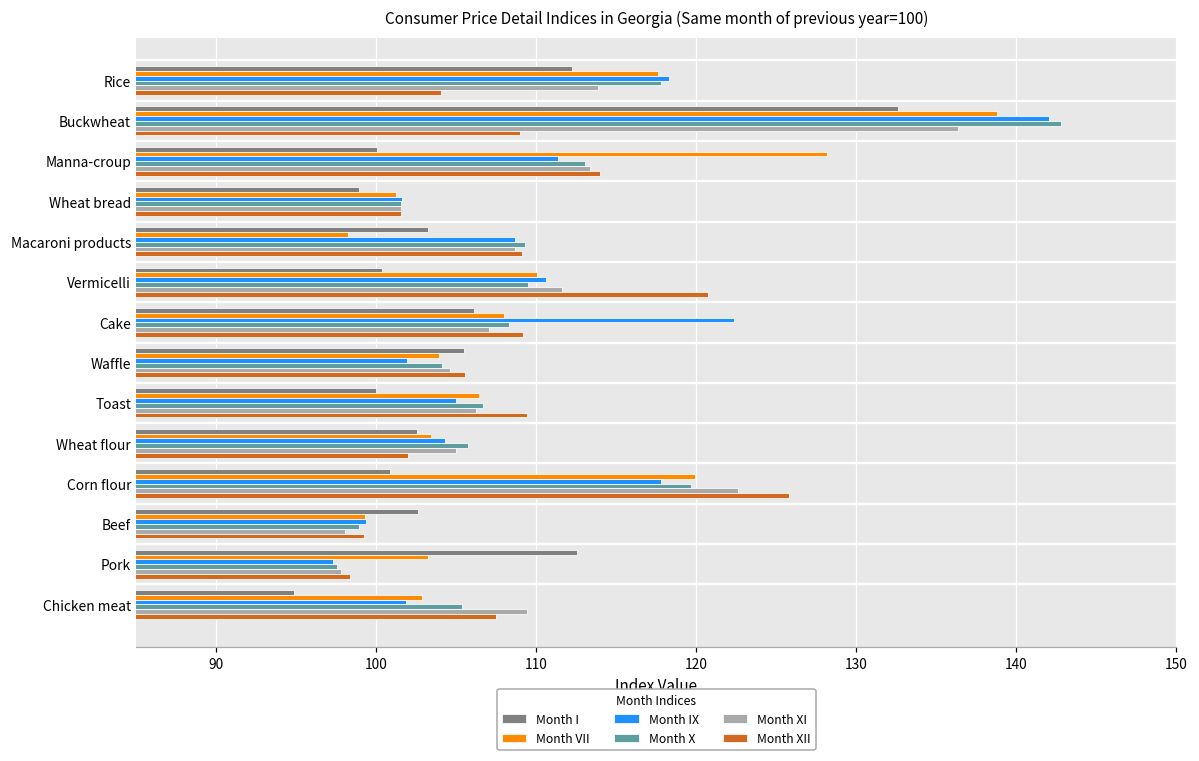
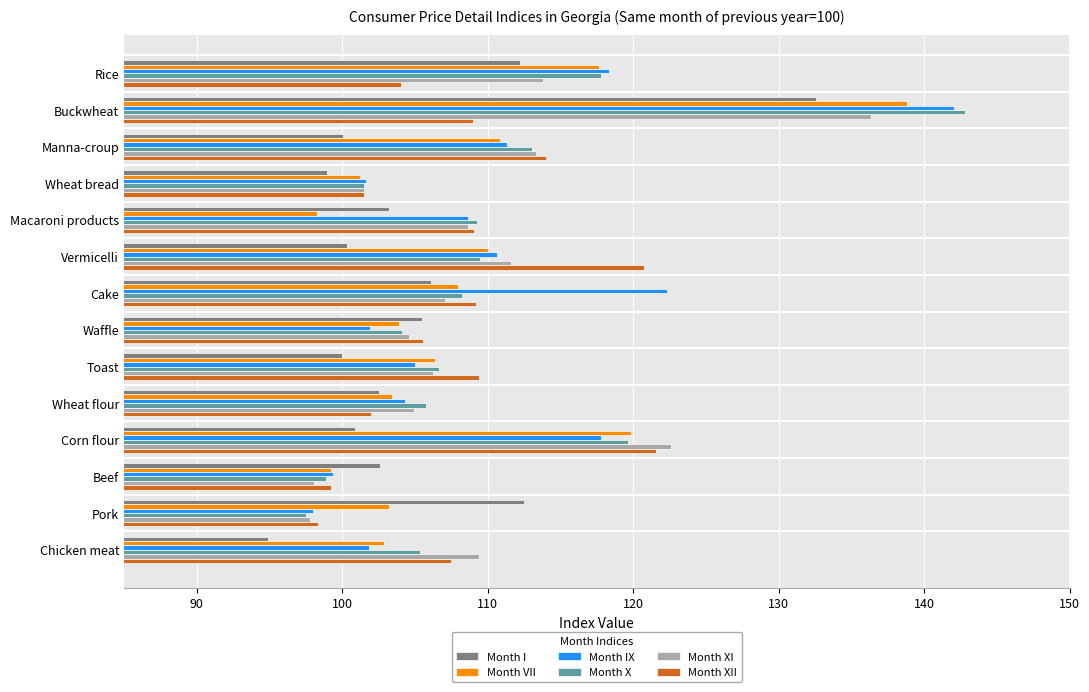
  {
    "Month VII": {
      "Rice": 117.6,
      "Buckwheat": 138.8,
-     "Manna-croup": 128.1,
+     "Manna-croup": 110.9,
      "Wheat bread": 101.2,
      "Macaroni products": 98.2,
      "Vermicelli": 110.1,
      "Cake": 108.0,
      "Waffle": 103.9,
      "Toast": 106.4,
      "Wheat flour": 103.4,
      "Corn flour": 119.9,
      "Beef": 99.3,
      "Pork": 103.2,
      "Chicken meat": 102.9
    },
    "Month IX": {
      "Rice": 118.3,
      "Buckwheat": 142.1,
      "Manna-croup": 111.3,
      "Wheat bread": 101.6,
      "Macaroni products": 108.7,
      "Vermicelli": 110.6,
      "Cake": 122.3,
      "Waffle": 101.9,
      "Toast": 105.0,
      "Wheat flour": 104.3,
      "Corn flour": 117.8,
      "Beef": 99.4,
-     "Pork": 97.3,
+     "Pork": 98.0,
      "Chicken meat": 101.8
    },
    "Month XI": {
      "Rice": 113.8,
      "Buckwheat": 136.4,
      "Manna-croup": 113.4,
      "Wheat bread": 101.5,
      "Macaroni products": 108.6,
      "Vermicelli": 111.6,
      "Cake": 107.0,
      "Waffle": 104.6,
      "Toast": 106.2,
      "Wheat flour": 105.0,
      "Corn flour": 122.6,
      "Beef": 98.1,
      "Pork": 97.8,
      "Chicken meat": 109.4
    },
    "Month XII": {
      "Rice": 104.1,
      "Buckwheat": 109.0,
      "Manna-croup": 114.0,
      "Wheat bread": 101.5,
      "Macaroni products": 109.1,
      "Vermicelli": 120.7,
      "Cake": 109.2,
      "Waffle": 105.6,
      "Toast": 109.4,
      "Wheat flour": 102.0,
-     "Corn flour": 125.8,
+     "Corn flour": 121.6,
      "Beef": 99.2,
      "Pork": 98.3,
      "Chicken meat": 107.5
    }
  }
